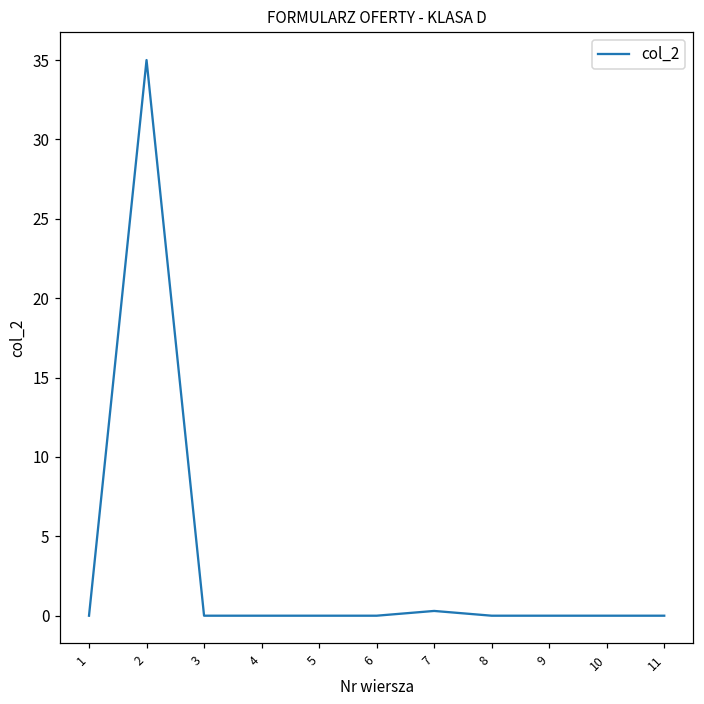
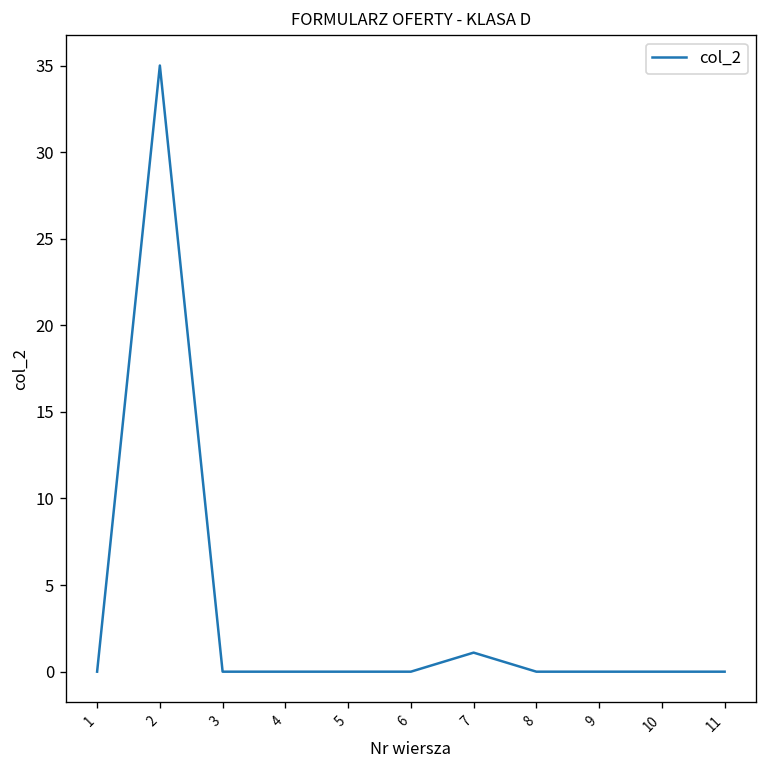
  {
    "1": 0.0,
    "2": 35.0,
    "3": 0.0,
    "4": 0.0,
    "5": 0.0,
    "6": 0.0,
-   "7": 0.3,
+   "7": 1.1,
    "8": 0.0,
    "9": 0.0,
    "10": 0.0,
    "11": 0.0
  }
